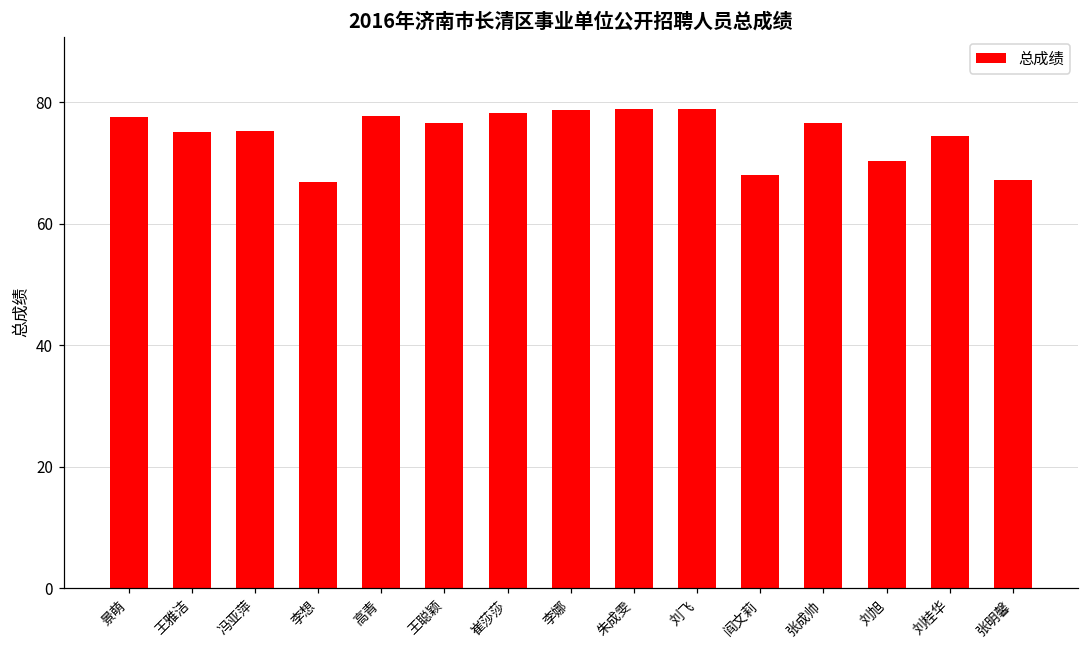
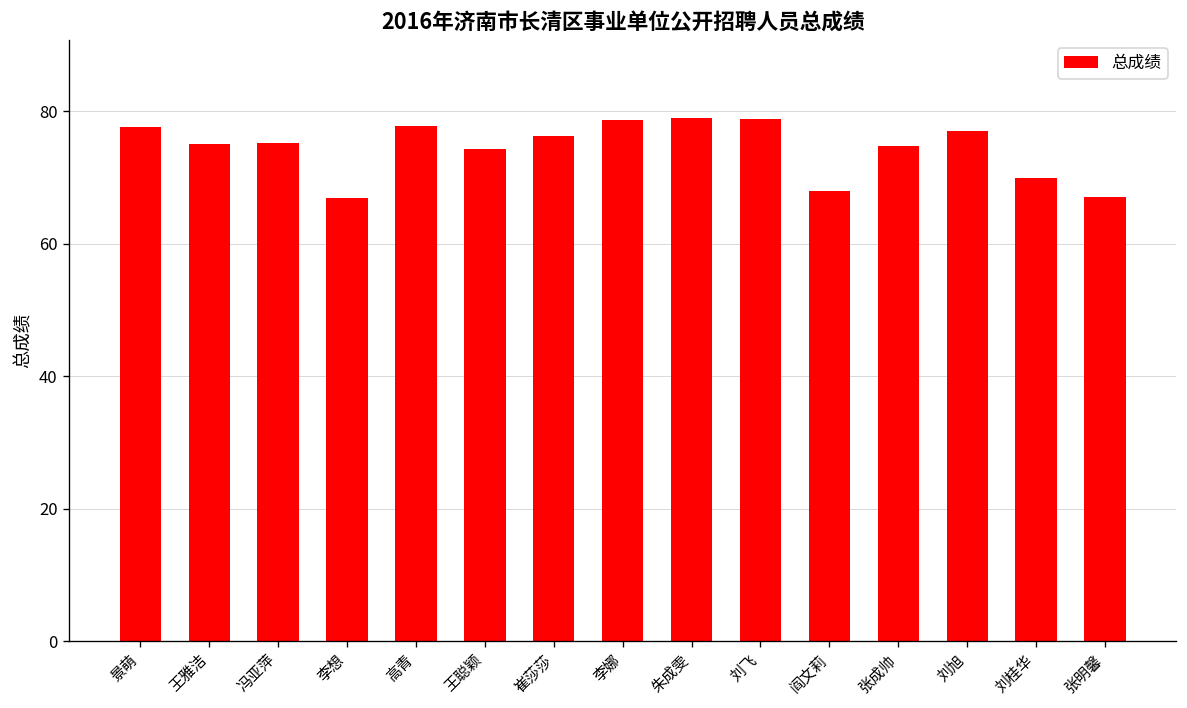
  {
    "景萌": 78,
    "王雅洁": 75,
    "冯亚萍": 75,
    "李想": 67,
    "高青": 78,
-   "王聪颖": 77,
-   "崔莎莎": 78,
+   "王聪颖": 74,
+   "崔莎莎": 76,
    "李娜": 79,
    "朱成雯": 79,
    "刘飞": 79,
    "阎文莉": 68,
-   "张成帅": 77,
-   "刘旭": 70,
-   "刘桂华": 75,
+   "张成帅": 75,
+   "刘旭": 77,
+   "刘桂华": 70,
    "张明馨": 67
  }
